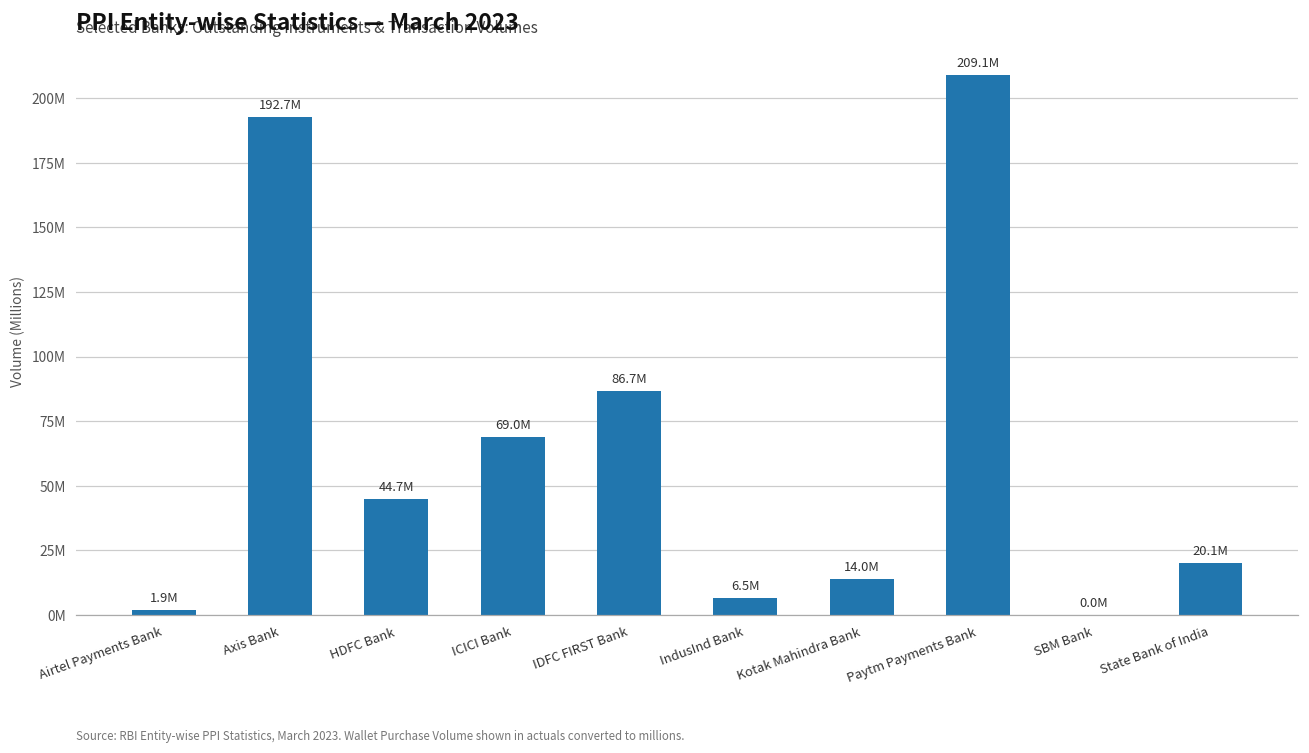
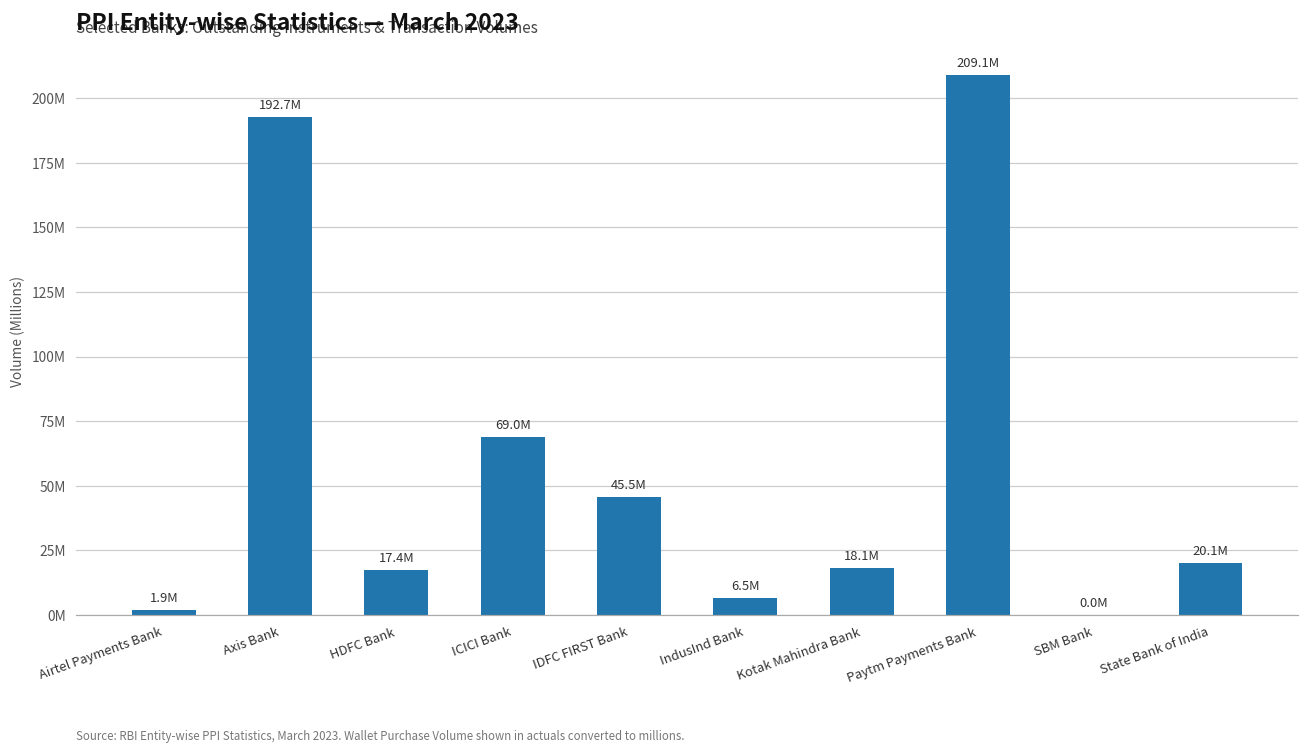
  {
    "Airtel Payments Bank": "1.9M",
    "Axis Bank": "192.7M",
-   "HDFC Bank": "44.7M",
+   "HDFC Bank": "17.4M",
    "ICICI Bank": "69.0M",
-   "IDFC FIRST Bank": "86.7M",
+   "IDFC FIRST Bank": "45.5M",
    "IndusInd Bank": "6.5M",
-   "Kotak Mahindra Bank": "14.0M",
+   "Kotak Mahindra Bank": "18.1M",
    "Paytm Payments Bank": "209.1M",
    "SBM Bank": "0.0M",
    "State Bank of India": "20.1M"
  }
